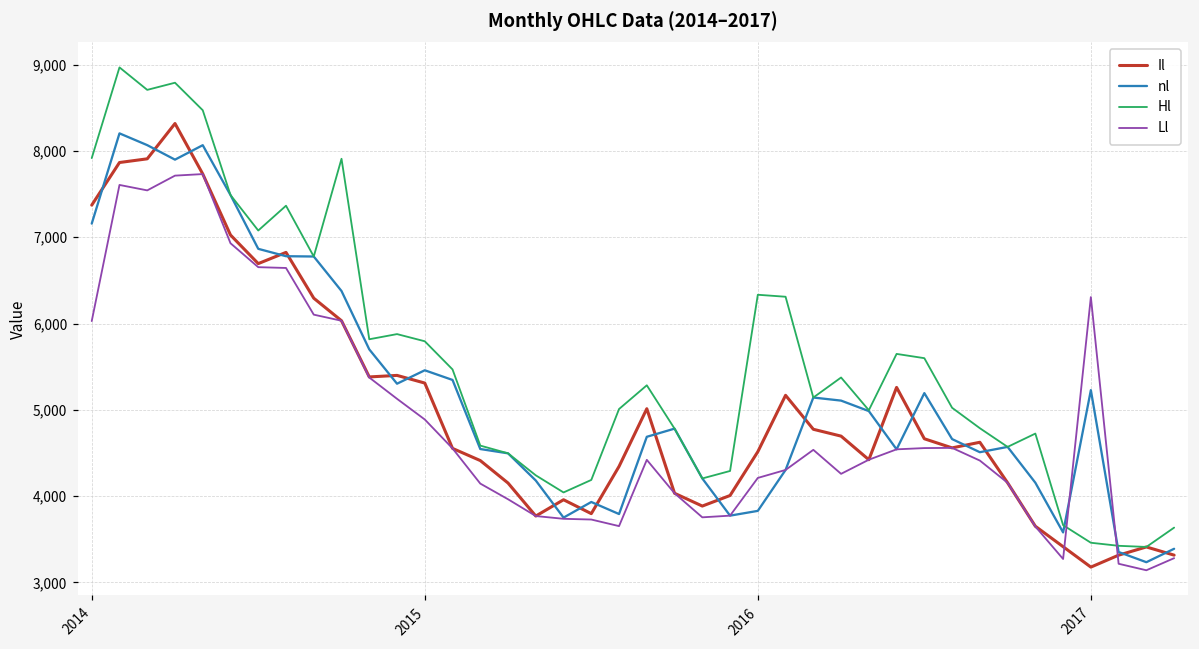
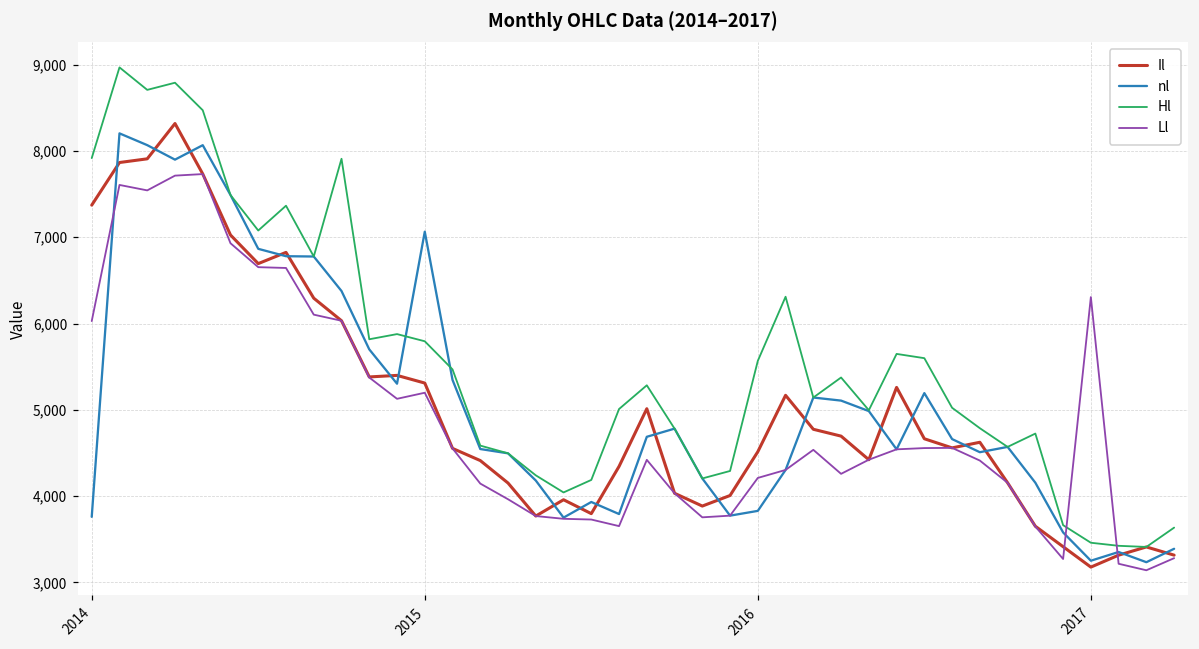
  {
    "Il": {
      "2014": "7,400",
      "2015": "5,300",
      "2016": "4,500",
      "2017": "3,200"
    },
    "nl": {
-     "2014": "7,200",
-     "2015": "5,500",
+     "2014": "3,800",
+     "2015": "7,100",
      "2016": "3,800",
-     "2017": "5,200"
+     "2017": "3,300"
    },
    "Hl": {
      "2014": "7,900",
      "2015": "5,800",
-     "2016": "6,300",
+     "2016": "5,600",
      "2017": "3,500"
    },
    "Ll": {
      "2014": "6,000",
-     "2015": "4,900",
+     "2015": "5,200",
      "2016": "4,200",
      "2017": "6,300"
    }
  }
